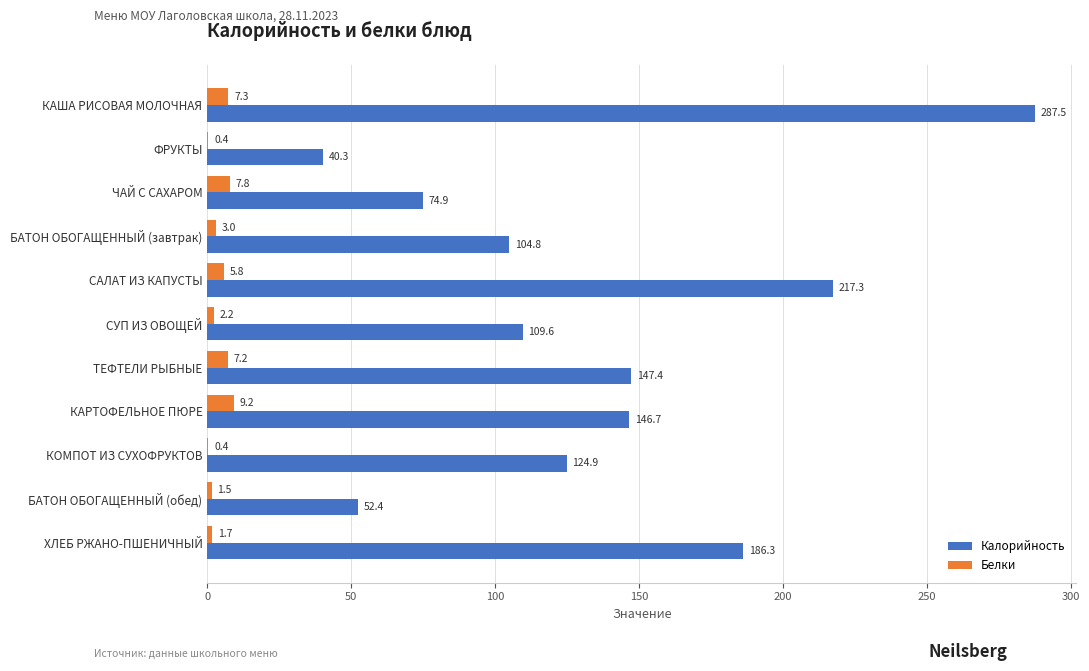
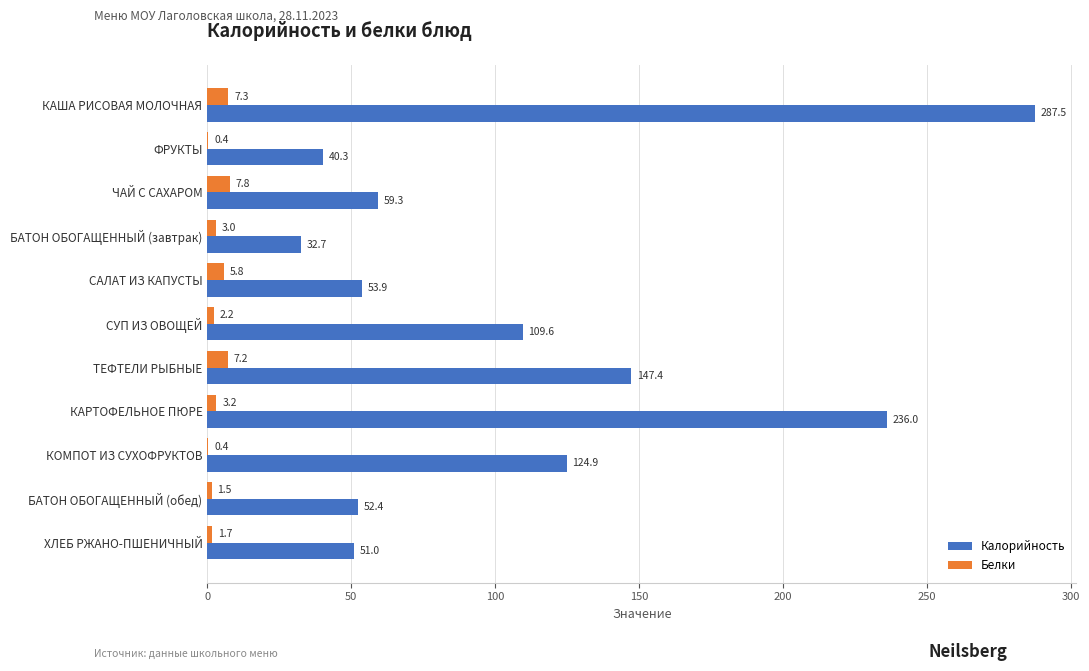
  {
    "Калорийность": {
      "КАША РИСОВАЯ МОЛОЧНАЯ": 287.5,
      "ФРУКТЫ": 40.3,
-     "ЧАЙ С САХАРОМ": 74.9,
-     "БАТОН ОБОГАЩЕННЫЙ (завтрак)": 104.8,
-     "САЛАТ ИЗ КАПУСТЫ": 217.3,
+     "ЧАЙ С САХАРОМ": 59.3,
+     "БАТОН ОБОГАЩЕННЫЙ (завтрак)": 32.7,
+     "САЛАТ ИЗ КАПУСТЫ": 53.9,
      "СУП ИЗ ОВОЩЕЙ": 109.6,
      "ТЕФТЕЛИ РЫБНЫЕ": 147.4,
-     "КАРТОФЕЛЬНОЕ ПЮРЕ": 146.7,
+     "КАРТОФЕЛЬНОЕ ПЮРЕ": 236.0,
      "КОМПОТ ИЗ СУХОФРУКТОВ": 124.9,
      "БАТОН ОБОГАЩЕННЫЙ (обед)": 52.4,
-     "ХЛЕБ РЖАНО-ПШЕНИЧНЫЙ": 186.3
+     "ХЛЕБ РЖАНО-ПШЕНИЧНЫЙ": 51.0
    },
    "Белки": {
      "КАША РИСОВАЯ МОЛОЧНАЯ": 7.3,
      "ФРУКТЫ": 0.4,
      "ЧАЙ С САХАРОМ": 7.8,
      "БАТОН ОБОГАЩЕННЫЙ (завтрак)": 3.0,
      "САЛАТ ИЗ КАПУСТЫ": 5.8,
      "СУП ИЗ ОВОЩЕЙ": 2.2,
      "ТЕФТЕЛИ РЫБНЫЕ": 7.2,
-     "КАРТОФЕЛЬНОЕ ПЮРЕ": 9.2,
+     "КАРТОФЕЛЬНОЕ ПЮРЕ": 3.2,
      "КОМПОТ ИЗ СУХОФРУКТОВ": 0.4,
      "БАТОН ОБОГАЩЕННЫЙ (обед)": 1.5,
      "ХЛЕБ РЖАНО-ПШЕНИЧНЫЙ": 1.7
    }
  }
